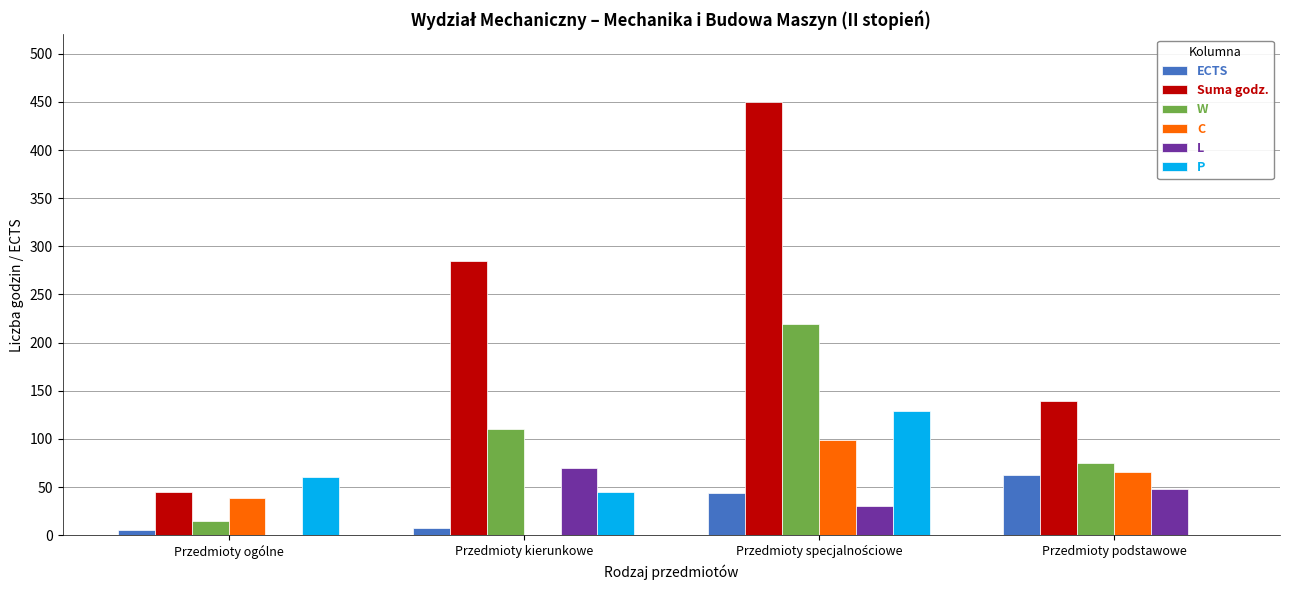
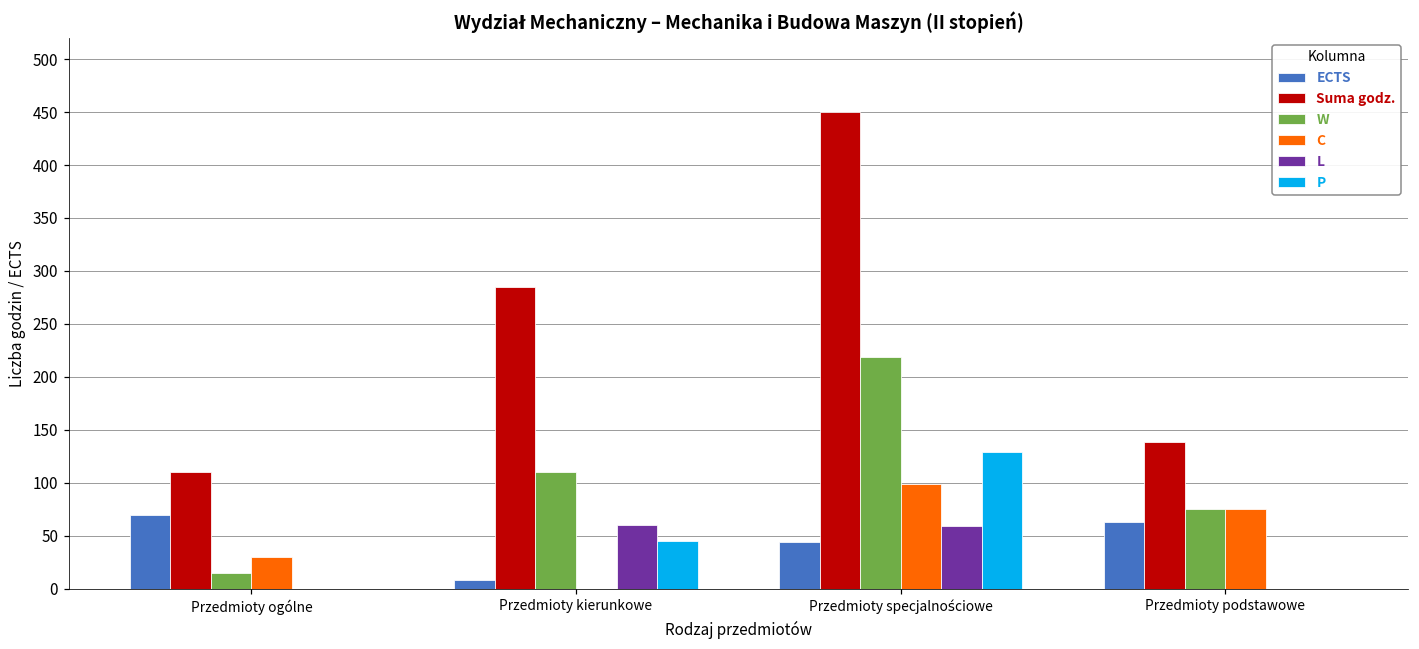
  {
    "ECTS": {
-     "Przedmioty ogólne": 10,
+     "Przedmioty ogólne": 70,
      "Przedmioty kierunkowe": 10,
      "Przedmioty specjalnościowe": 40,
      "Przedmioty podstawowe": 60
    },
    "Suma godz.": {
-     "Przedmioty ogólne": 50,
+     "Przedmioty ogólne": 110,
      "Przedmioty kierunkowe": 290,
      "Przedmioty specjalnościowe": 450,
      "Przedmioty podstawowe": 140
    },
    "W": {
      "Przedmioty ogólne": 20,
      "Przedmioty kierunkowe": 110,
      "Przedmioty specjalnościowe": 220,
      "Przedmioty podstawowe": 80
    },
    "C": {
-     "Przedmioty ogólne": 40,
+     "Przedmioty ogólne": 30,
      "Przedmioty kierunkowe": 0,
      "Przedmioty specjalnościowe": 100,
-     "Przedmioty podstawowe": 70
+     "Przedmioty podstawowe": 80
    },
    "L": {
      "Przedmioty ogólne": 0,
-     "Przedmioty kierunkowe": 70,
-     "Przedmioty specjalnościowe": 30,
-     "Przedmioty podstawowe": 50
+     "Przedmioty kierunkowe": 60,
+     "Przedmioty specjalnościowe": 60,
+     "Przedmioty podstawowe": 0
    },
    "P": {
-     "Przedmioty ogólne": 60,
+     "Przedmioty ogólne": 0,
      "Przedmioty kierunkowe": 50,
      "Przedmioty specjalnościowe": 130,
      "Przedmioty podstawowe": 0
    }
  }
